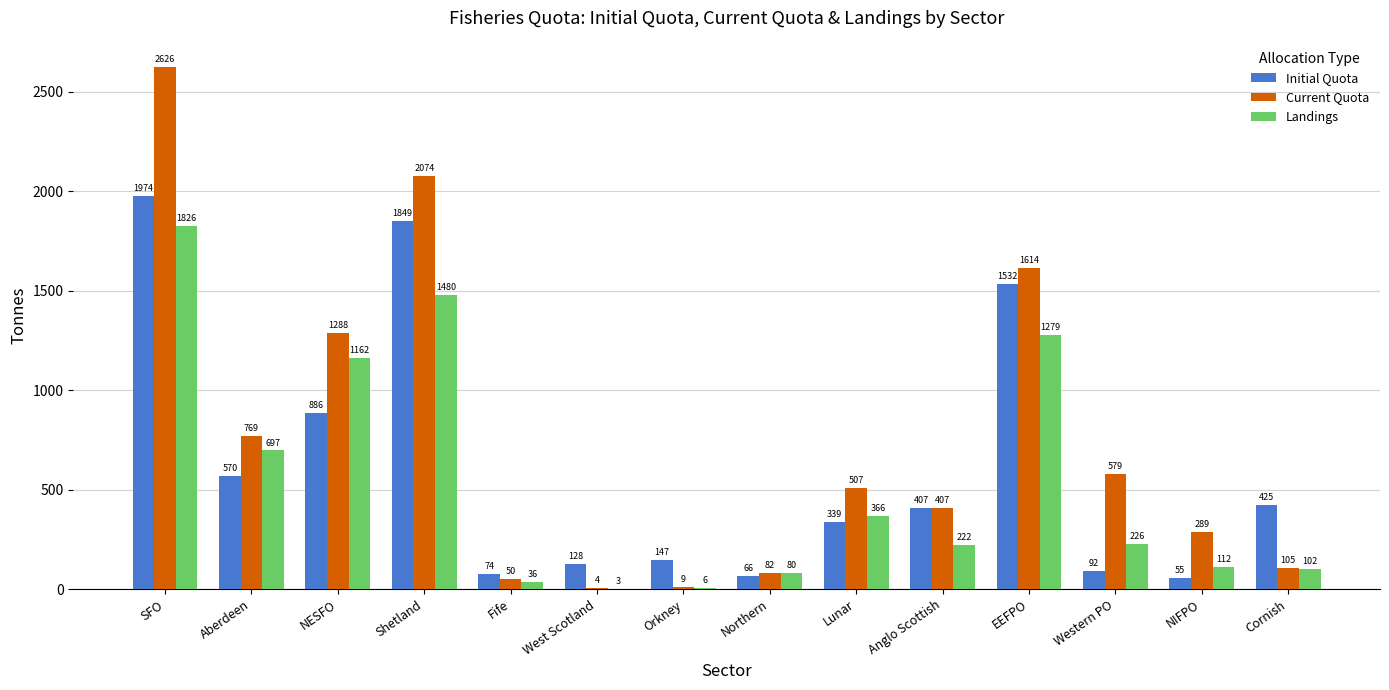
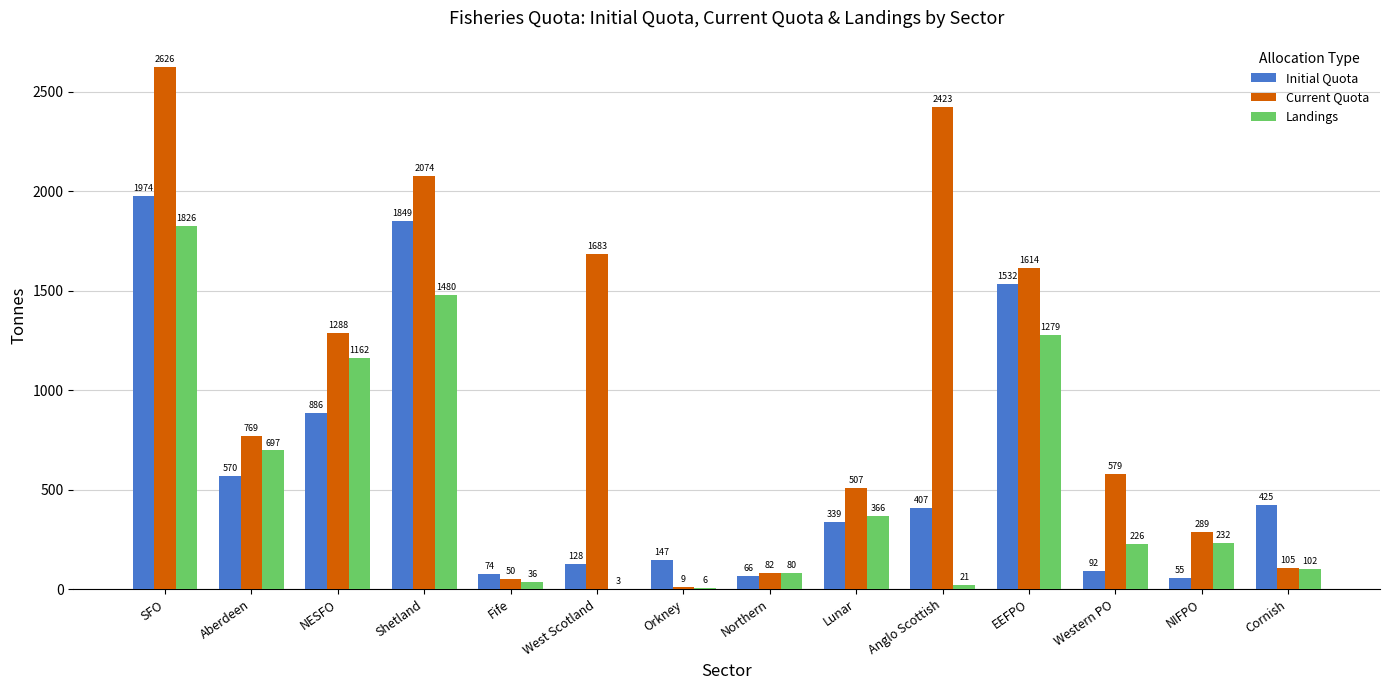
  {
    "Initial Quota": {
      "SFO": 1974,
      "Aberdeen": 570,
      "NESFO": 886,
      "Shetland": 1849,
      "Fife": 74,
      "West Scotland": 128,
      "Orkney": 147,
      "Northern": 66,
      "Lunar": 339,
      "Anglo Scottish": 407,
      "EEFPO": 1532,
      "Western PO": 92,
      "NIFPO": 55,
      "Cornish": 425
    },
    "Current Quota": {
      "SFO": 2626,
      "Aberdeen": 769,
      "NESFO": 1288,
      "Shetland": 2074,
      "Fife": 50,
-     "West Scotland": 4,
+     "West Scotland": 1683,
      "Orkney": 9,
      "Northern": 82,
      "Lunar": 507,
-     "Anglo Scottish": 407,
+     "Anglo Scottish": 2423,
      "EEFPO": 1614,
      "Western PO": 579,
      "NIFPO": 289,
      "Cornish": 105
    },
    "Landings": {
      "SFO": 1826,
      "Aberdeen": 697,
      "NESFO": 1162,
      "Shetland": 1480,
      "Fife": 36,
      "West Scotland": 3,
      "Orkney": 6,
      "Northern": 80,
      "Lunar": 366,
-     "Anglo Scottish": 222,
+     "Anglo Scottish": 21,
      "EEFPO": 1279,
      "Western PO": 226,
-     "NIFPO": 112,
+     "NIFPO": 232,
      "Cornish": 102
    }
  }
